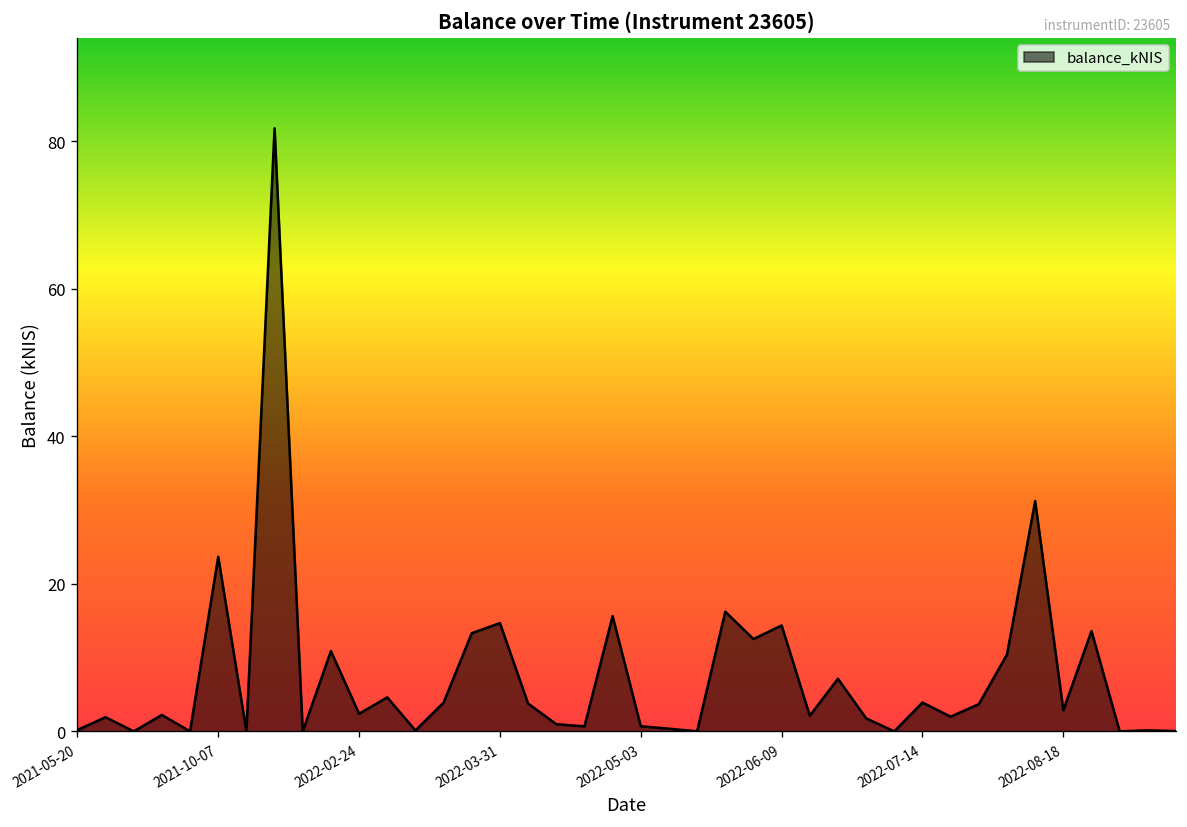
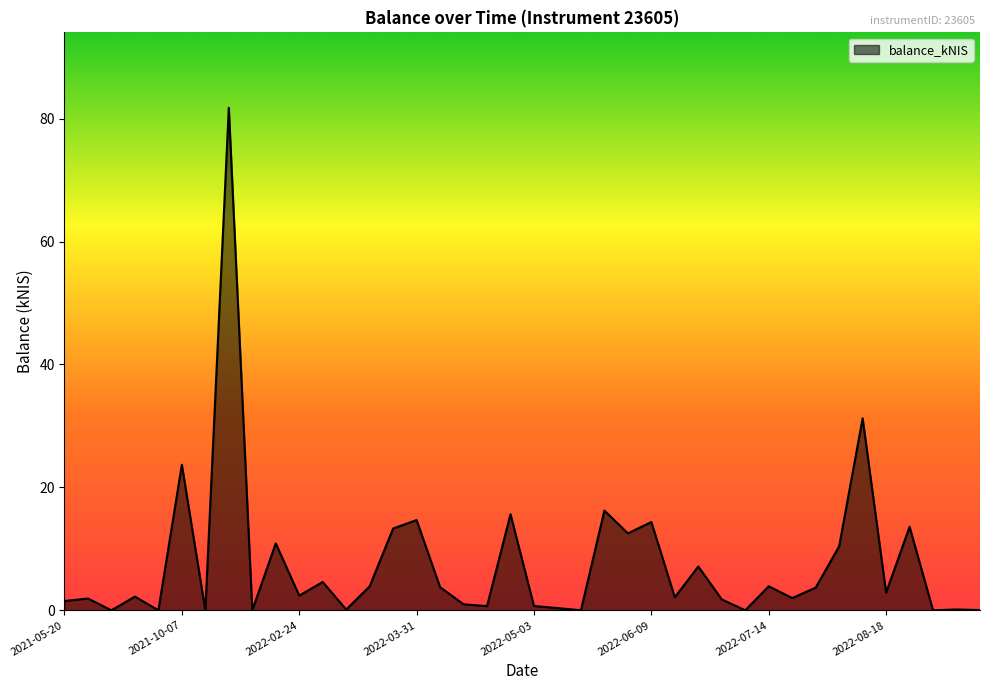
  {
-   "2021-05-20": 0,
+   "2021-05-20": 2,
    "2021-10-07": 24,
    "2022-02-24": 2,
    "2022-03-31": 15,
    "2022-05-03": 1,
    "2022-06-09": 14,
    "2022-07-14": 4,
    "2022-08-18": 3
  }
